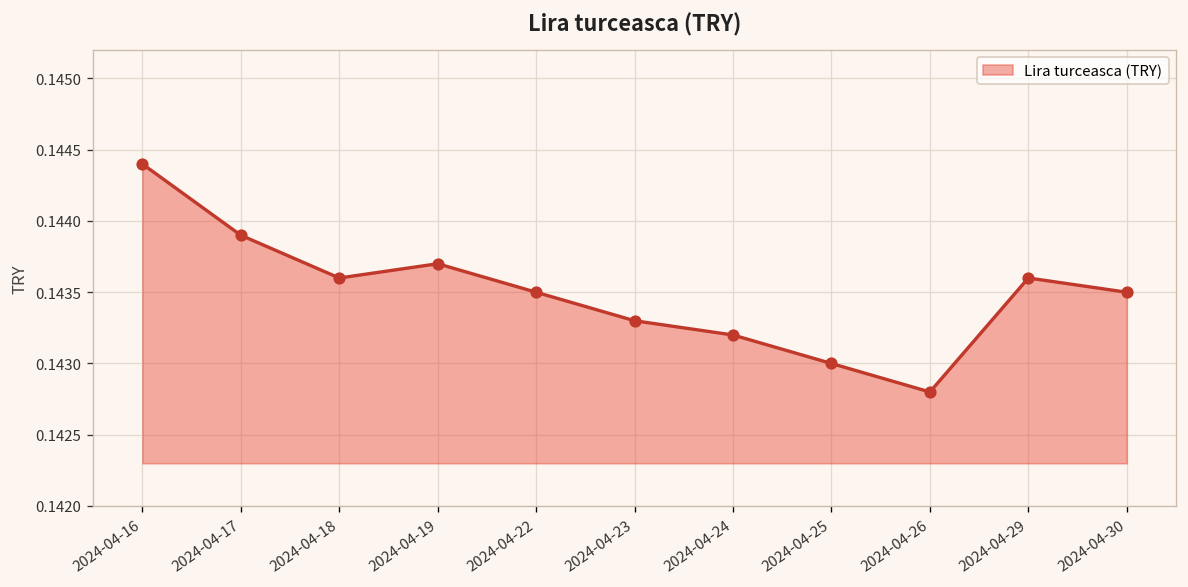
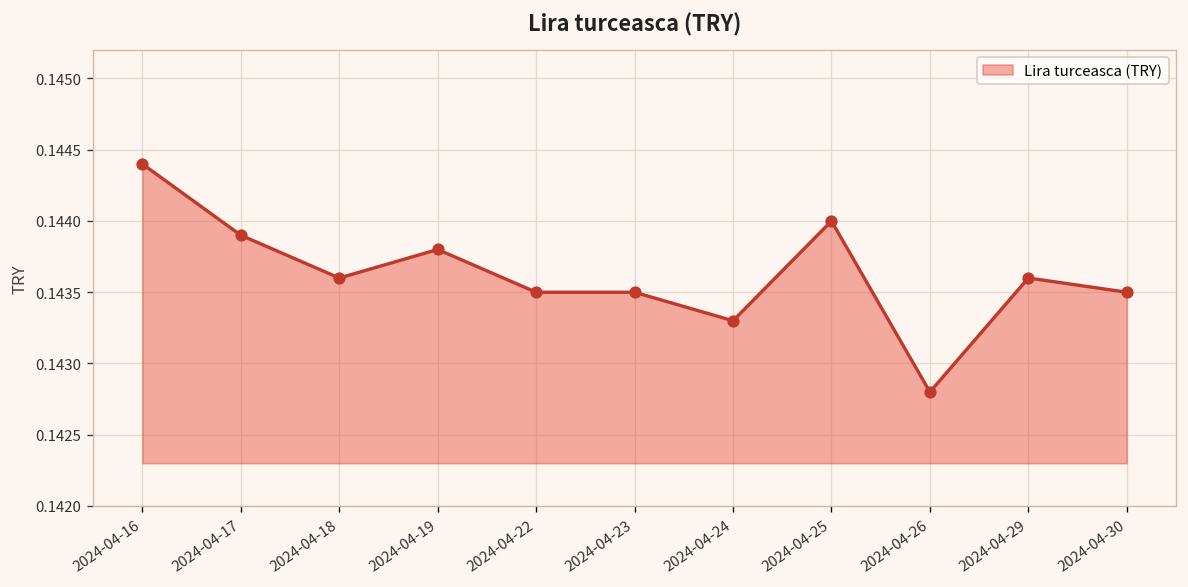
  {
    "2024-04-16": 0.1444,
    "2024-04-17": 0.1439,
    "2024-04-18": 0.1436,
-   "2024-04-19": 0.1437,
+   "2024-04-19": 0.1438,
    "2024-04-22": 0.1435,
-   "2024-04-23": 0.1433,
-   "2024-04-24": 0.1432,
-   "2024-04-25": 0.143,
+   "2024-04-23": 0.1435,
+   "2024-04-24": 0.1433,
+   "2024-04-25": 0.144,
    "2024-04-26": 0.1428,
    "2024-04-29": 0.1436,
    "2024-04-30": 0.1435
  }
